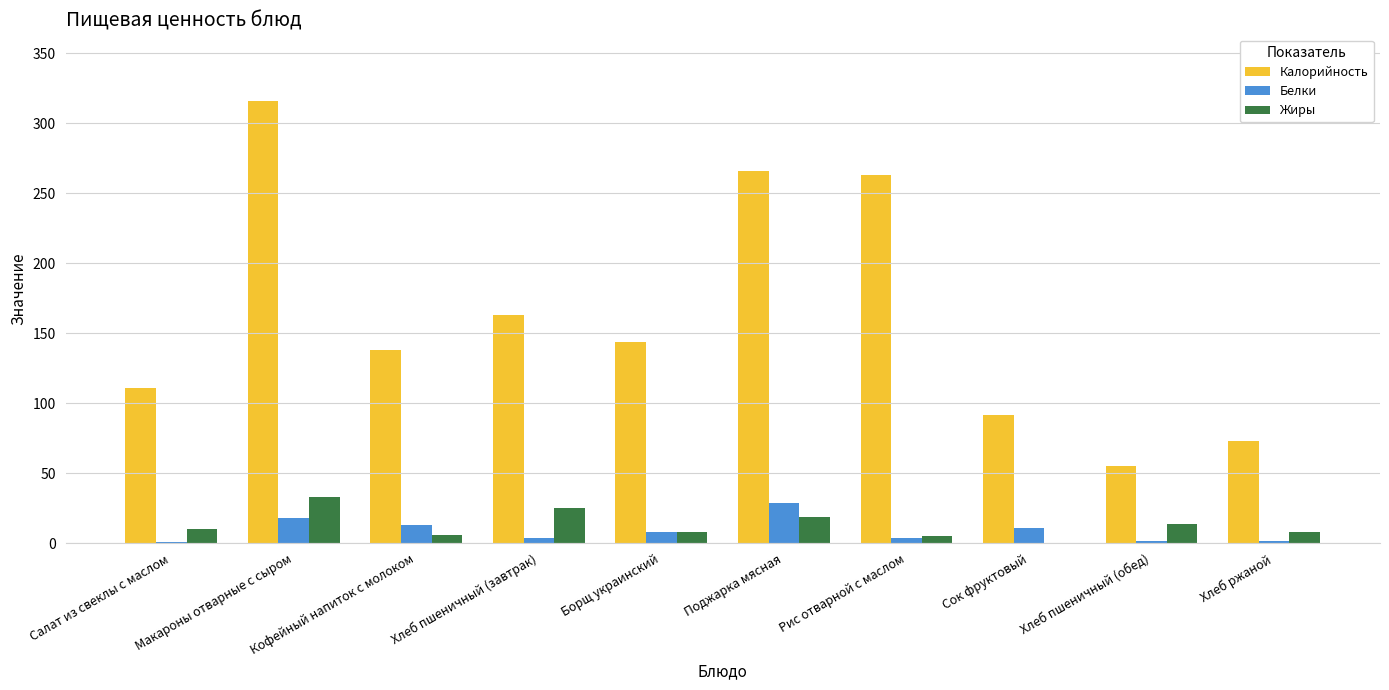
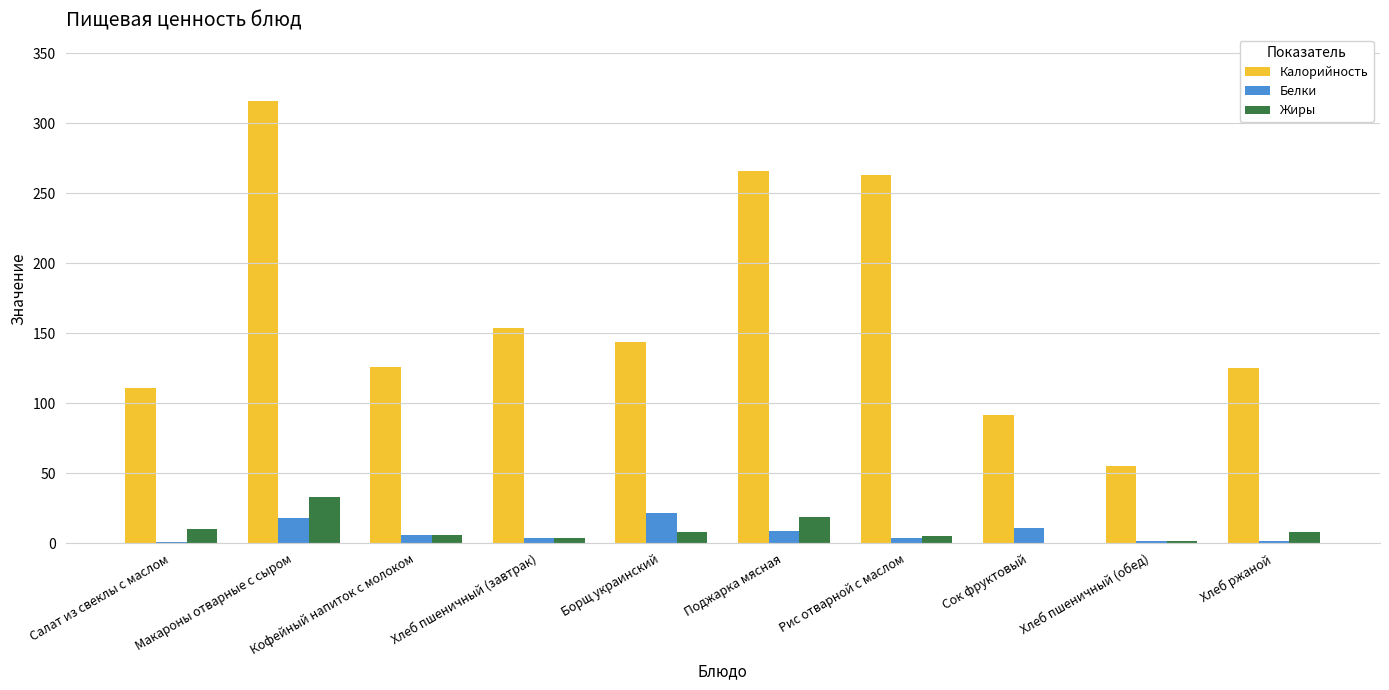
  {
    "Калорийность": {
      "Салат из свеклы с маслом": 111,
      "Макароны отварные с сыром": 316,
-     "Кофейный напиток с молоком": 138,
-     "Хлеб пшеничный (завтрак)": 163,
+     "Кофейный напиток с молоком": 126,
+     "Хлеб пшеничный (завтрак)": 154,
      "Борщ украинский": 144,
      "Поджарка мясная": 266,
      "Рис отварной с маслом": 263,
      "Сок фруктовый": 92,
      "Хлеб пшеничный (обед)": 55,
-     "Хлеб ржаной": 73
+     "Хлеб ржаной": 125
    },
    "Белки": {
      "Макароны отварные с сыром": 18,
-     "Кофейный напиток с молоком": 13,
+     "Кофейный напиток с молоком": 6,
      "Хлеб пшеничный (завтрак)": 4,
-     "Борщ украинский": 8,
-     "Поджарка мясная": 29,
+     "Борщ украинский": 22,
+     "Поджарка мясная": 9,
      "Рис отварной с маслом": 4,
      "Сок фруктовый": 11,
      "Хлеб пшеничный (обед)": 2,
      "Хлеб ржаной": 2
    },
    "Жиры": {
      "Салат из свеклы с маслом": 10,
      "Макароны отварные с сыром": 33,
      "Кофейный напиток с молоком": 6,
-     "Хлеб пшеничный (завтрак)": 25,
+     "Хлеб пшеничный (завтрак)": 4,
      "Борщ украинский": 8,
      "Поджарка мясная": 19,
      "Рис отварной с маслом": 5,
      "Сок фруктовый": 0,
-     "Хлеб пшеничный (обед)": 14,
+     "Хлеб пшеничный (обед)": 2,
      "Хлеб ржаной": 8
    }
  }
